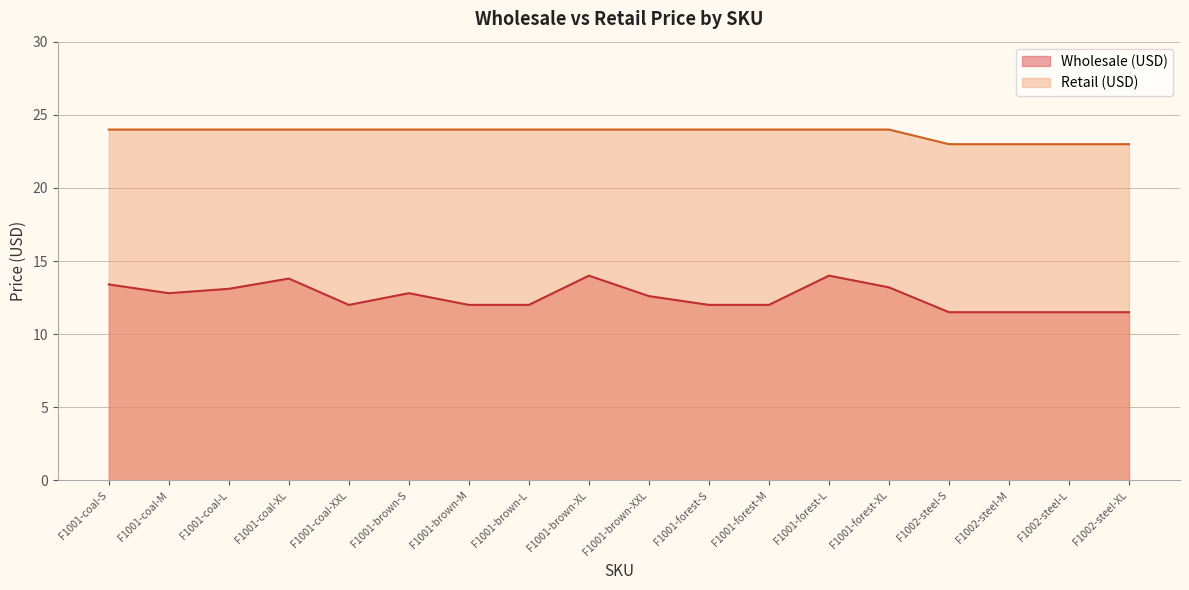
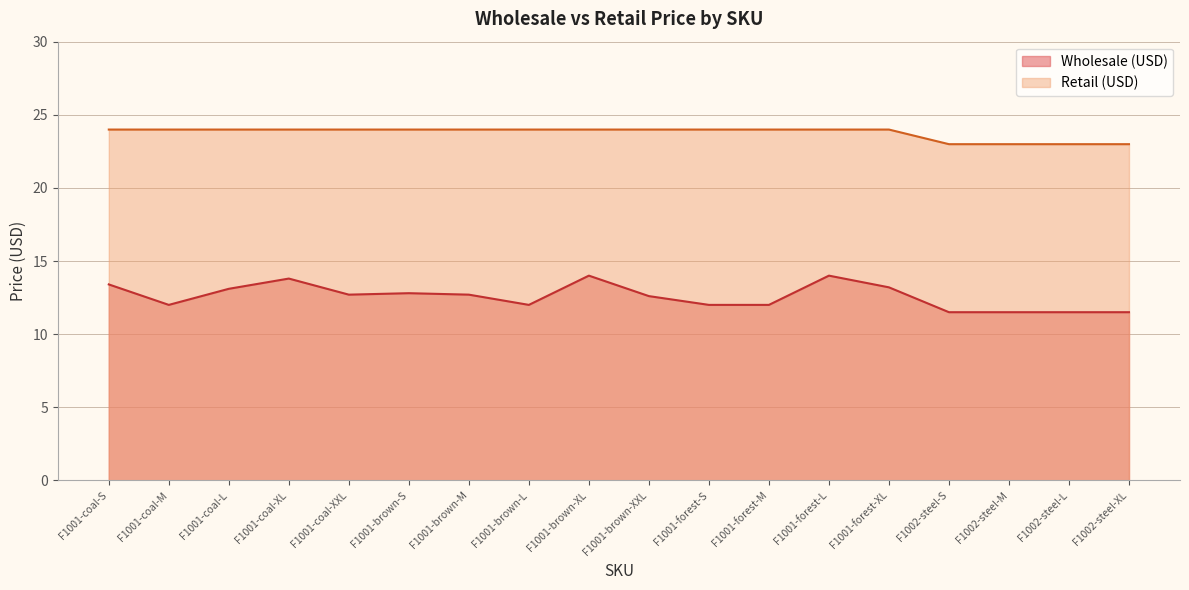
  {
    "Wholesale (USD)": {
      "F1001-coal-S": 13.4,
-     "F1001-coal-M": 12.8,
+     "F1001-coal-M": 12.0,
      "F1001-coal-L": 13.1,
      "F1001-coal-XL": 13.8,
-     "F1001-coal-XXL": 12.0,
+     "F1001-coal-XXL": 12.7,
      "F1001-brown-S": 12.8,
-     "F1001-brown-M": 12.0,
+     "F1001-brown-M": 12.7,
      "F1001-brown-L": 12.0,
      "F1001-brown-XL": 14.0,
      "F1001-brown-XXL": 12.6,
      "F1001-forest-S": 12.0,
      "F1001-forest-M": 12.0,
      "F1001-forest-L": 14.0,
      "F1001-forest-XL": 13.2,
      "F1002-steel-S": 11.5,
      "F1002-steel-M": 11.5,
      "F1002-steel-L": 11.5,
      "F1002-steel-XL": 11.5
    },
    "Retail (USD)": {
      "F1001-coal-S": 24.0,
      "F1001-coal-M": 24.0,
      "F1001-coal-L": 24.0,
      "F1001-coal-XL": 24.0,
      "F1001-coal-XXL": 24.0,
      "F1001-brown-S": 24.0,
      "F1001-brown-M": 24.0,
      "F1001-brown-L": 24.0,
      "F1001-brown-XL": 24.0,
      "F1001-brown-XXL": 24.0,
      "F1001-forest-S": 24.0,
      "F1001-forest-M": 24.0,
      "F1001-forest-L": 24.0,
      "F1001-forest-XL": 24.0,
      "F1002-steel-S": 23.0,
      "F1002-steel-M": 23.0,
      "F1002-steel-L": 23.0,
      "F1002-steel-XL": 23.0
    }
  }
